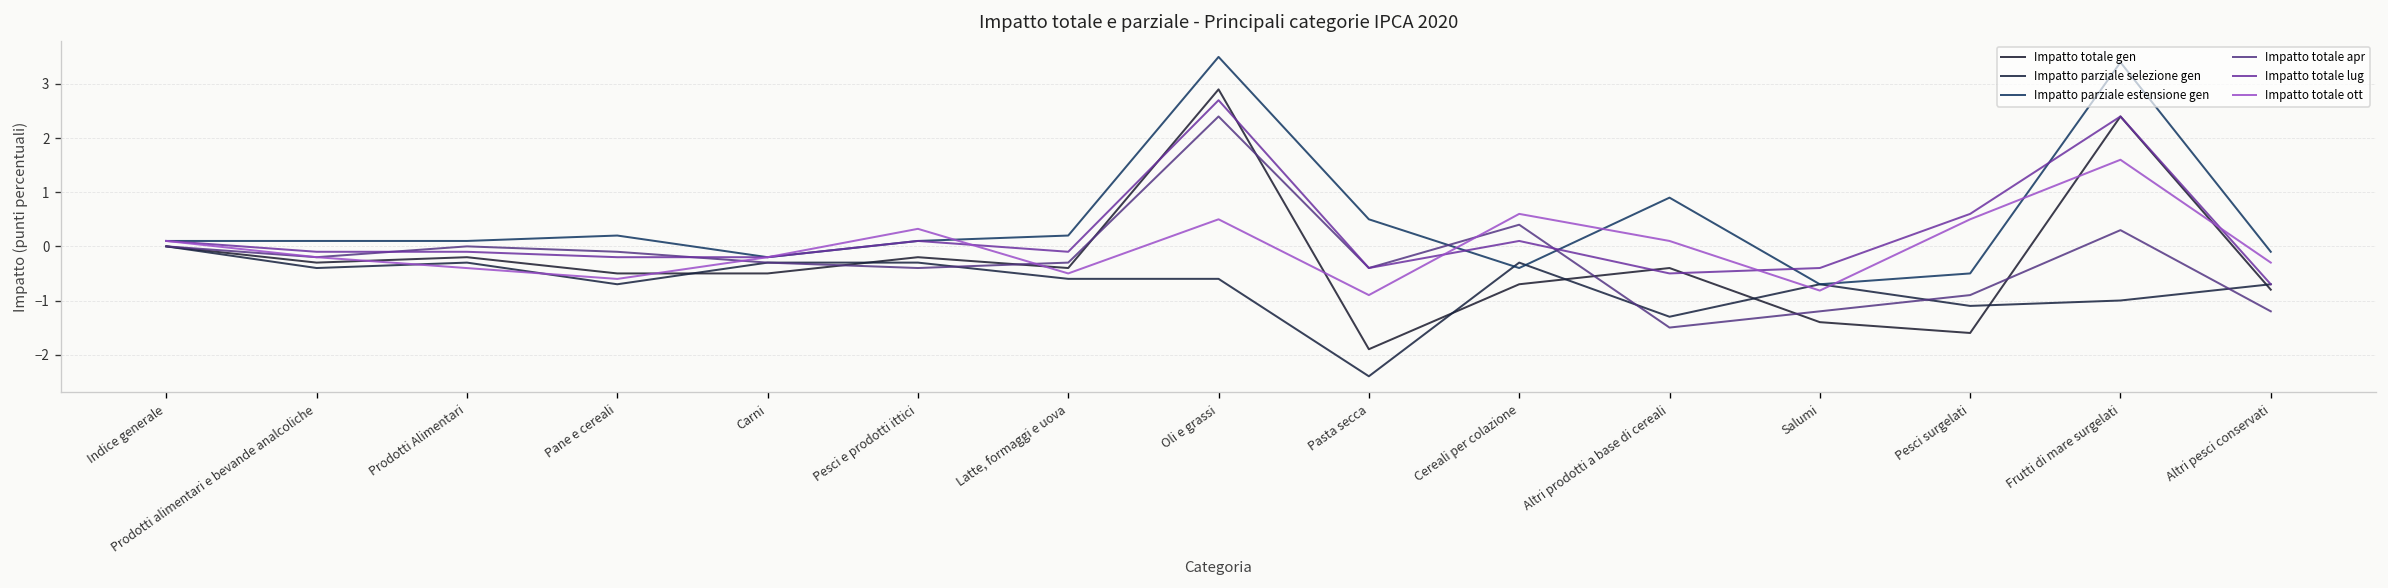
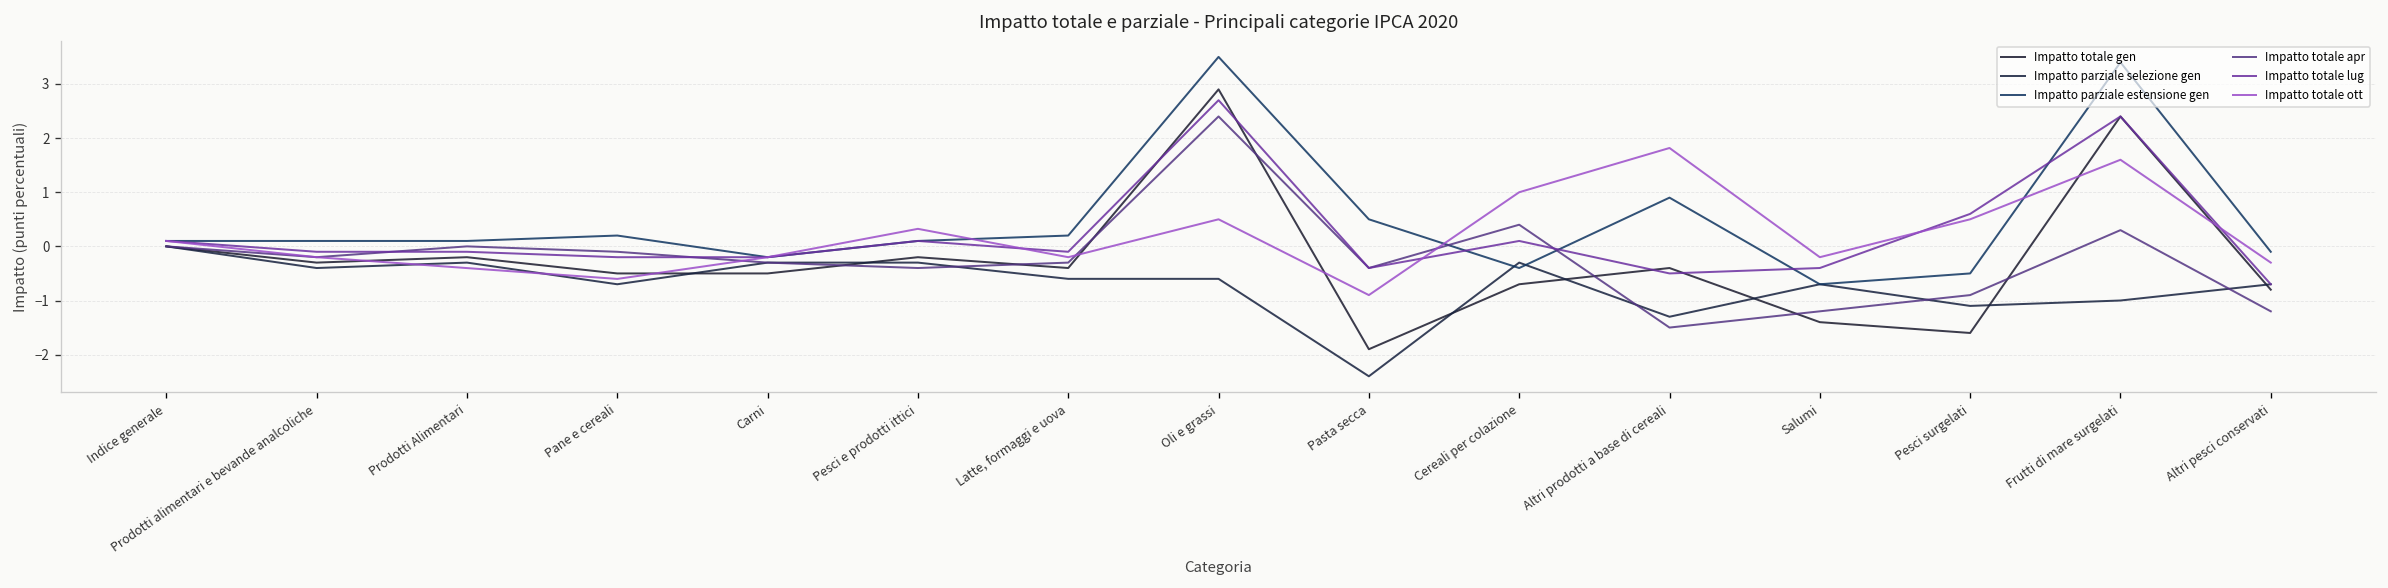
  {
    "Impatto totale ott": {
      "Prodotti Alimentari": -0.4,
      "Pane e cereali": -0.6,
      "Pesci e prodotti ittici": 0.3,
-     "Latte, formaggi e uova": -0.5,
+     "Latte, formaggi e uova": -0.2,
      "Oli e grassi": 0.5,
      "Pasta secca": -0.9,
-     "Cereali per colazione": 0.6,
-     "Altri prodotti a base di cereali": 0.1,
-     "Salumi": -0.8,
+     "Cereali per colazione": 1.0,
+     "Altri prodotti a base di cereali": 1.8,
+     "Salumi": -0.2,
      "Pesci surgelati": 0.5,
      "Frutti di mare surgelati": 1.6,
      "Altri pesci conservati": -0.3
    }
  }
